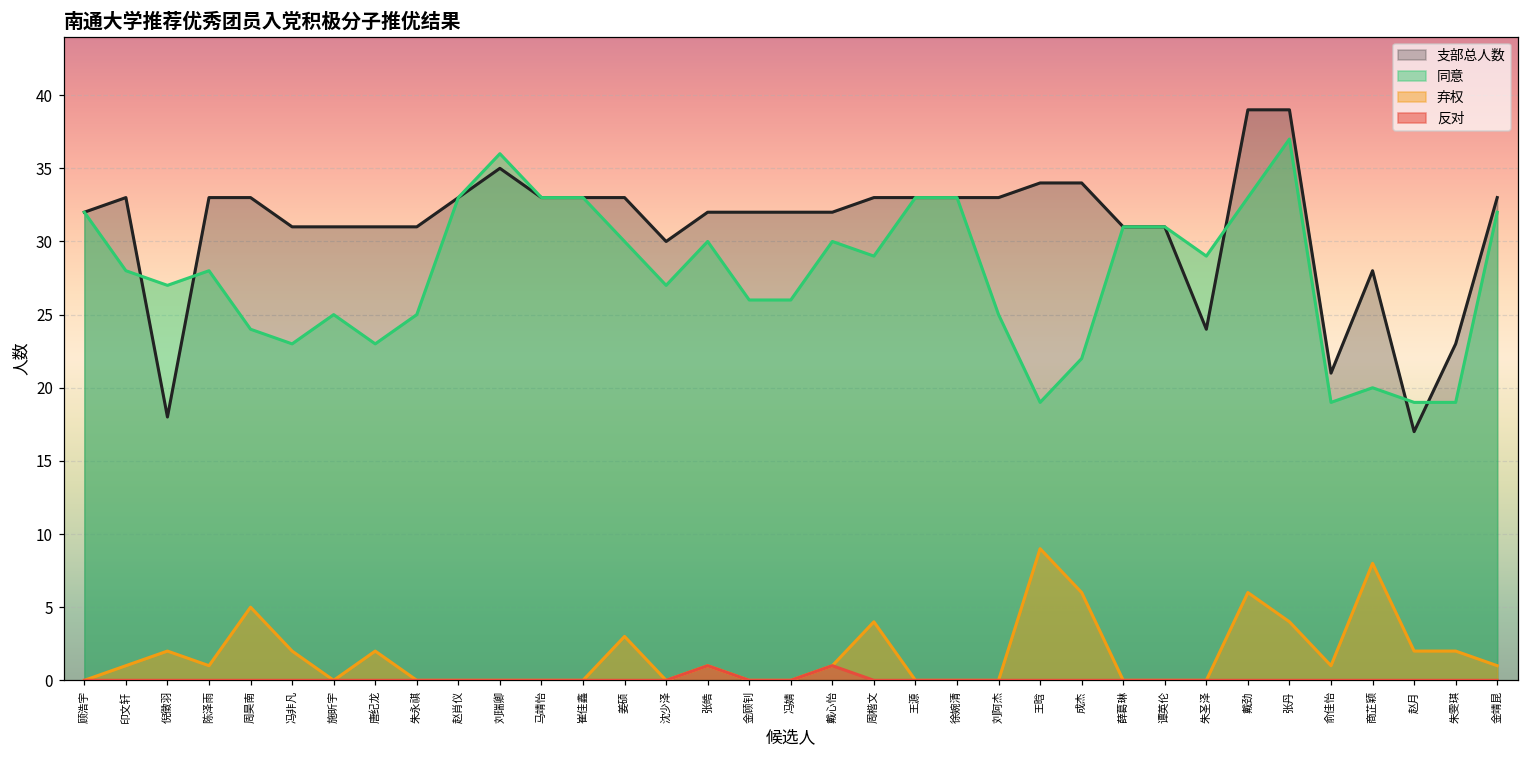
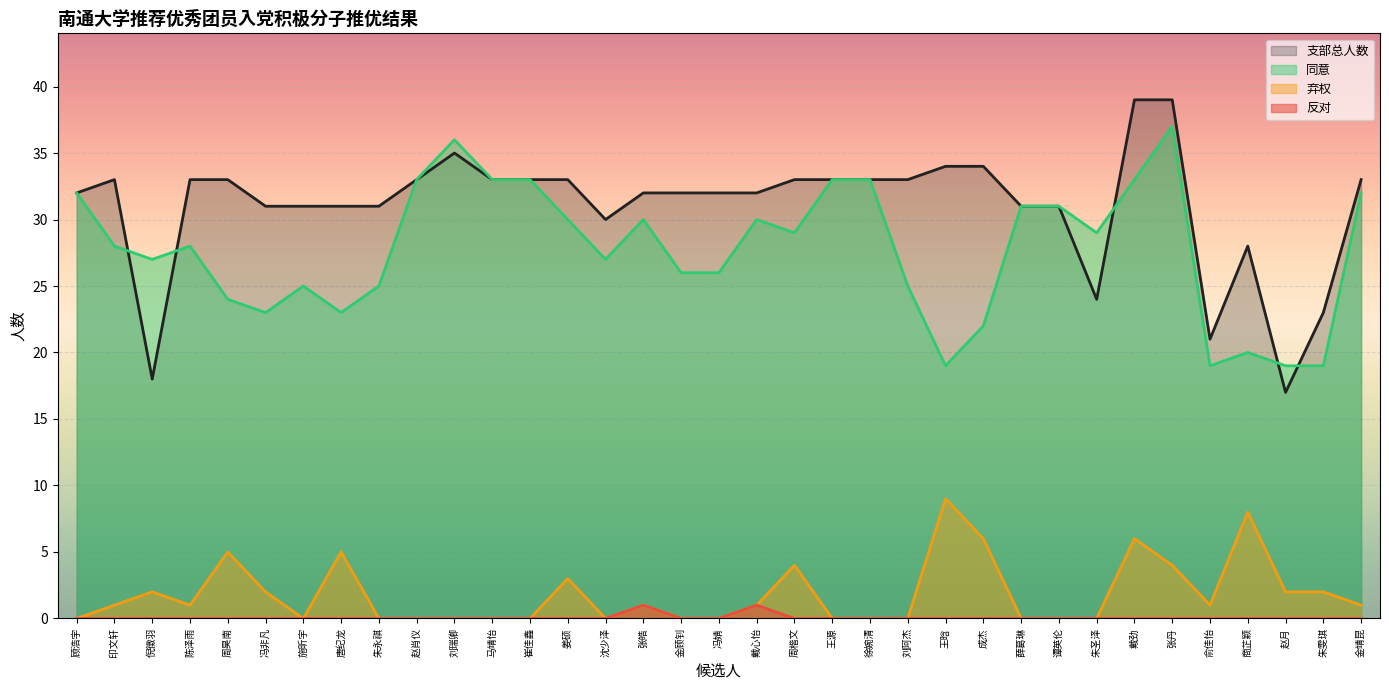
  {
    "支部总人数": {
      "印文轩": 33,
      "倪徵羽": 18,
      "陈泽雨": 33,
      "周昊南": 33,
      "冯非凡": 31,
      "施昕宇": 31,
      "唐纪龙": 31,
      "朱永祺": 31,
      "刘瑞卿": 35,
      "姜硕": 33,
      "沈少泽": 30,
      "张皓": 32,
      "金顾钊": 32,
      "冯婧": 32,
      "戴心怡": 32,
      "周楷文": 33,
      "刘阿杰": 33,
      "王晗": 34,
      "成杰": 34,
      "朱圣泽": 24,
      "戴劲": 39,
      "张丹": 39,
      "俞佳怡": 21,
      "商芷颖": 28,
      "赵月": 17,
      "朱雯琪": 23,
      "金靖昆": 33
    },
    "同意": {
      "印文轩": 28,
      "倪徵羽": 27,
      "陈泽雨": 28,
      "周昊南": 24,
      "冯非凡": 23,
      "施昕宇": 25,
      "唐纪龙": 23,
      "朱永祺": 25,
      "刘瑞卿": 36,
      "姜硕": 30,
      "沈少泽": 27,
      "张皓": 30,
      "金顾钊": 26,
      "冯婧": 26,
      "戴心怡": 30,
      "周楷文": 29,
      "刘阿杰": 25,
      "王晗": 19,
      "成杰": 22,
      "朱圣泽": 29,
      "戴劲": 33,
      "张丹": 37,
      "俞佳怡": 19,
      "商芷颖": 20,
      "赵月": 19,
      "朱雯琪": 19,
      "金靖昆": 32
    },
    "弃权": {
      "印文轩": 1,
      "倪徵羽": 2,
      "陈泽雨": 1,
      "周昊南": 5,
      "冯非凡": 2,
-     "唐纪龙": 2,
+     "唐纪龙": 5,
      "姜硕": 3,
      "周楷文": 4,
      "王晗": 9,
      "成杰": 6,
      "戴劲": 6,
      "张丹": 4,
      "俞佳怡": 1,
      "商芷颖": 8,
      "赵月": 2,
      "朱雯琪": 2,
      "金靖昆": 1
    },
    "反对": {
      "印文轩": 0,
      "倪徵羽": 0,
      "陈泽雨": 0,
      "周昊南": 0,
      "冯非凡": 0,
      "唐纪龙": 0,
      "姜硕": 0,
      "周楷文": 0,
      "王晗": 0,
      "成杰": 0,
      "戴劲": 0,
      "张丹": 0,
      "俞佳怡": 0,
      "商芷颖": 0,
      "赵月": 0,
      "朱雯琪": 0,
      "金靖昆": 0
    }
  }
